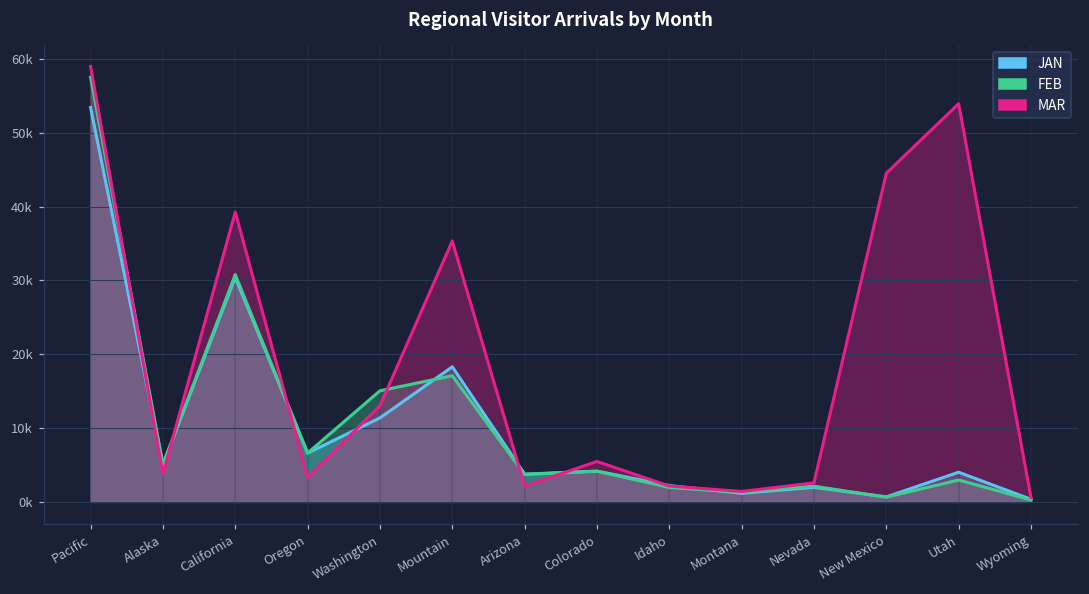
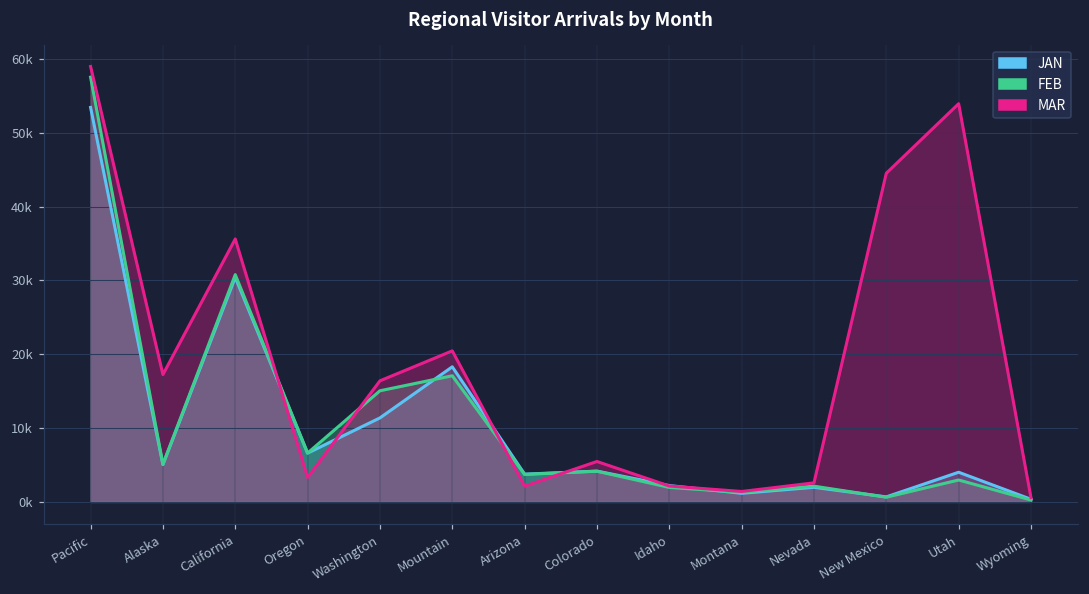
  {
    "MAR": {
      "Pacific": 59000,
-     "Alaska": 4000,
-     "California": 39000,
+     "Alaska": 17000,
+     "California": 36000,
      "Oregon": 3000,
-     "Washington": 13000,
-     "Mountain": 35000,
+     "Washington": 16000,
+     "Mountain": 20000,
      "Arizona": 2000,
      "Colorado": 5000,
      "Nevada": 3000,
      "New Mexico": 45000,
      "Utah": 54000
    }
  }
